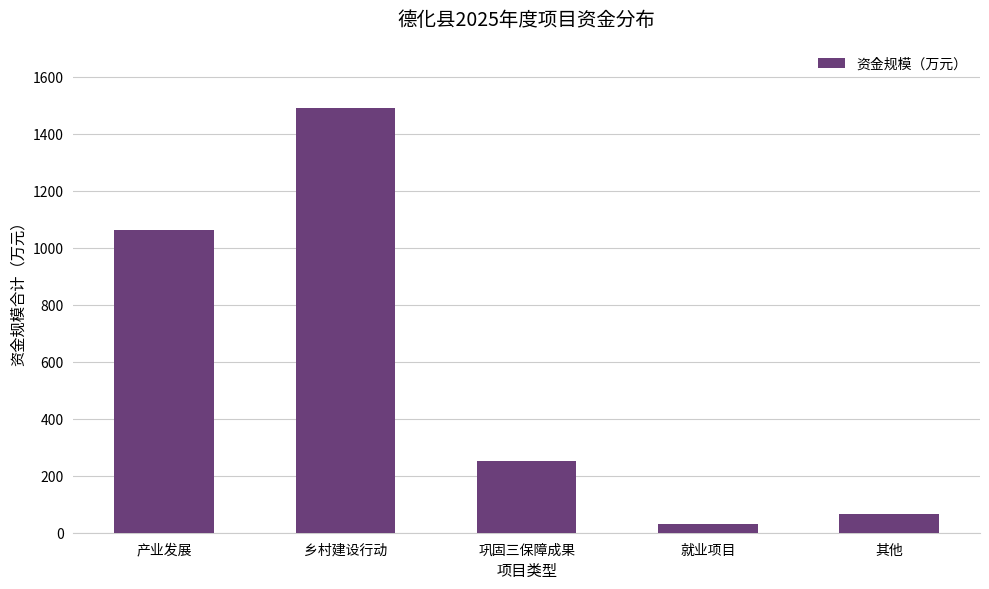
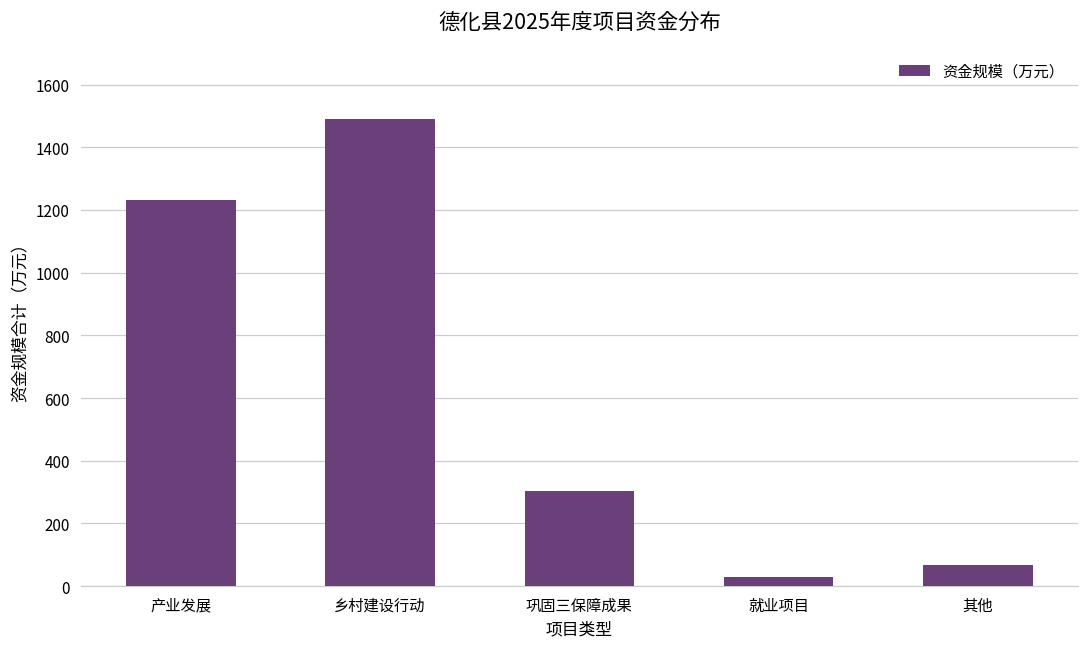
  {
-   "产业发展": 1060,
+   "产业发展": 1230,
    "乡村建设行动": 1490,
-   "巩固三保障成果": 250,
+   "巩固三保障成果": 300,
    "就业项目": 30,
    "其他": 70
  }
